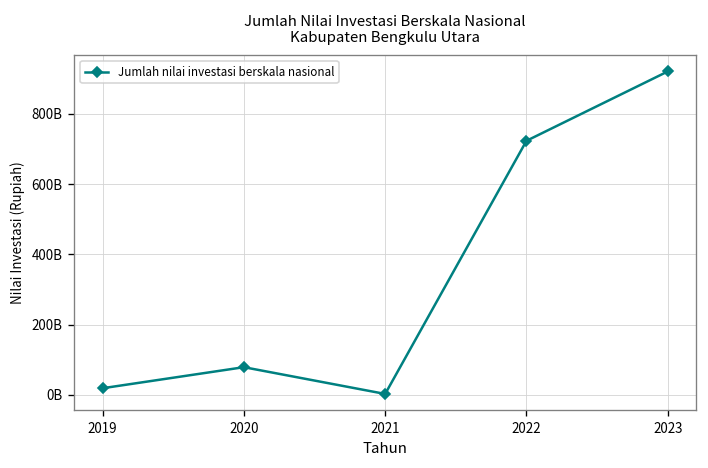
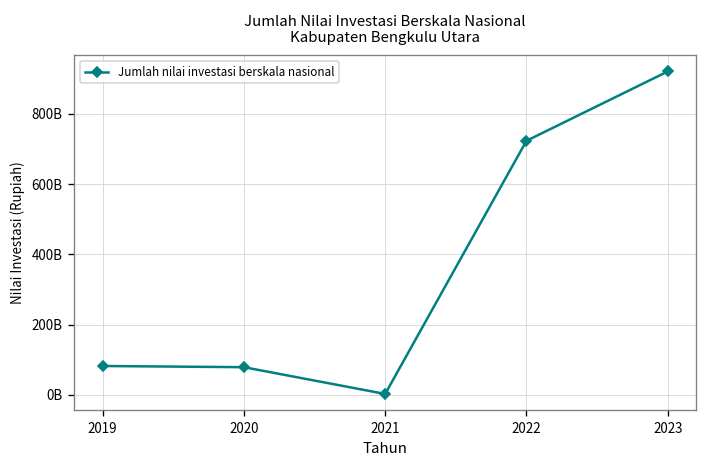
  {
-   "2019": 20000000000,
+   "2019": 80000000000,
    "2020": 80000000000,
    "2021": 0,
    "2022": 720000000000,
    "2023": 920000000000
  }
